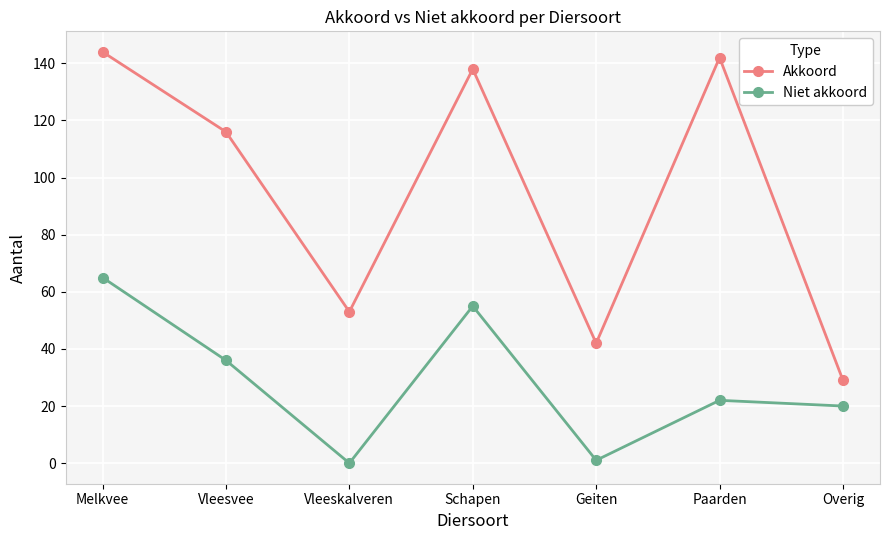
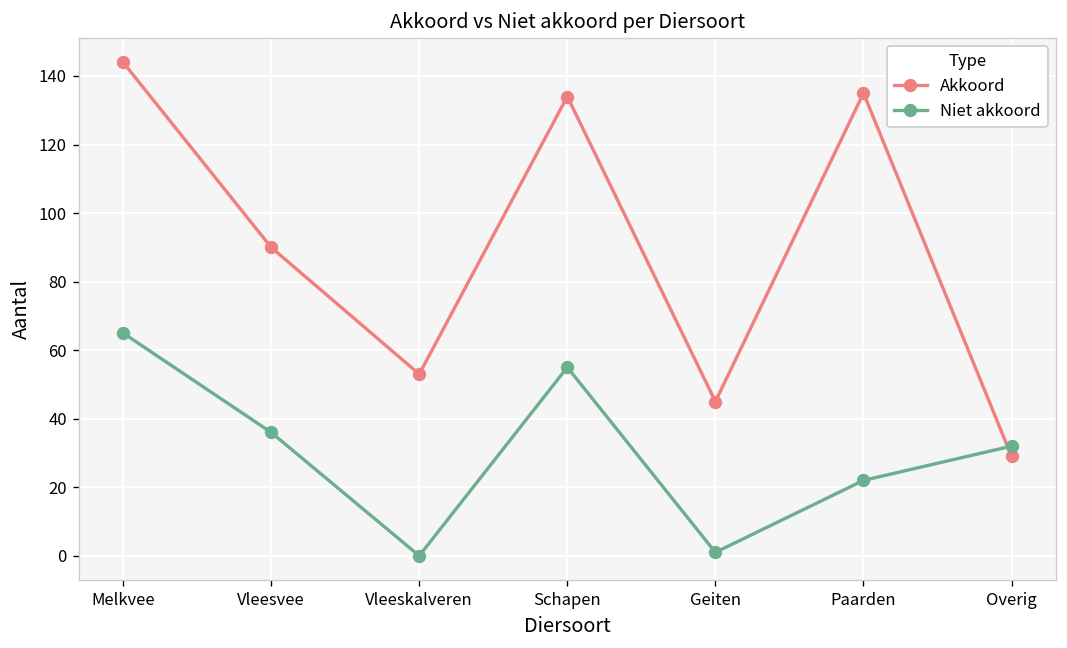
  {
    "Akkoord": {
      "Melkvee": 144,
-     "Vleesvee": 116,
+     "Vleesvee": 90,
      "Vleeskalveren": 53,
-     "Schapen": 138,
-     "Geiten": 42,
-     "Paarden": 142,
+     "Schapen": 134,
+     "Geiten": 45,
+     "Paarden": 135,
      "Overig": 29
    },
    "Niet akkoord": {
      "Melkvee": 65,
      "Vleesvee": 36,
      "Vleeskalveren": 0,
      "Schapen": 55,
      "Geiten": 1,
      "Paarden": 22,
-     "Overig": 20
+     "Overig": 32
    }
  }
